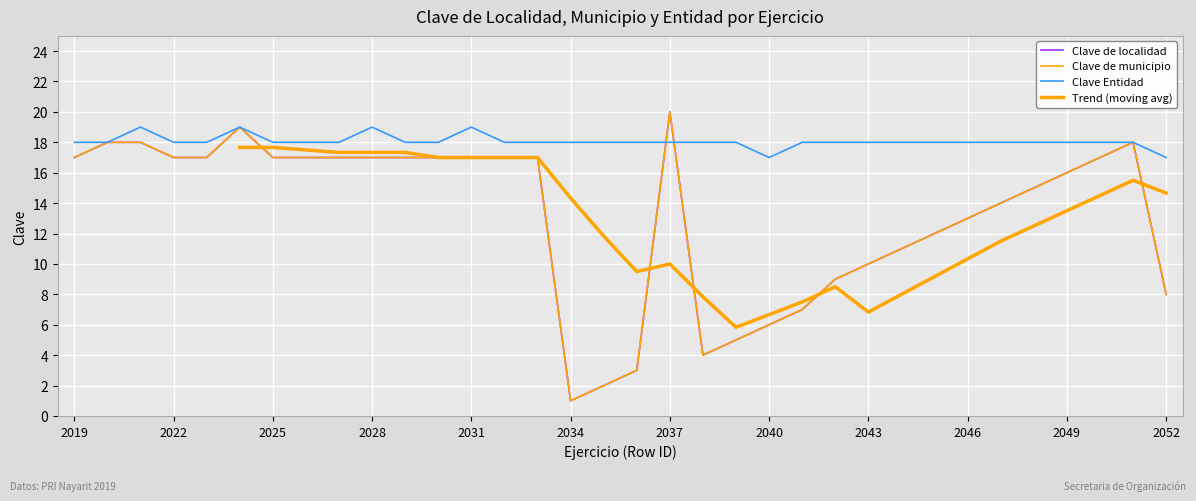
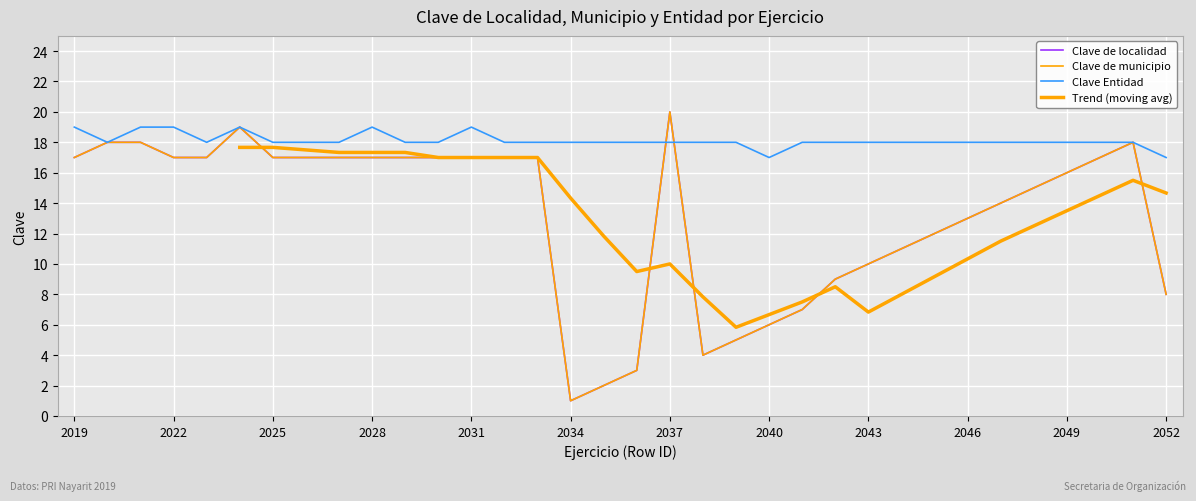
  {
    "Clave Entidad": {
-     "2019": 18,
-     "2022": 18,
+     "2019": 19,
+     "2022": 19,
      "2025": 18,
      "2028": 19,
      "2031": 19,
      "2034": 18,
      "2037": 18,
      "2040": 17,
      "2043": 18,
      "2046": 18,
      "2049": 18,
      "2052": 17
    }
  }
